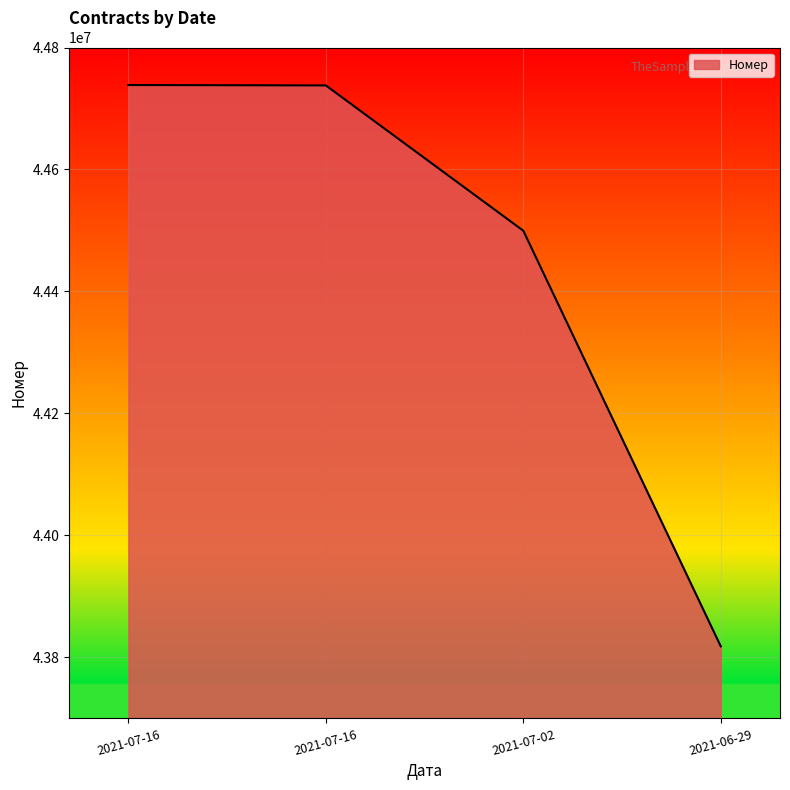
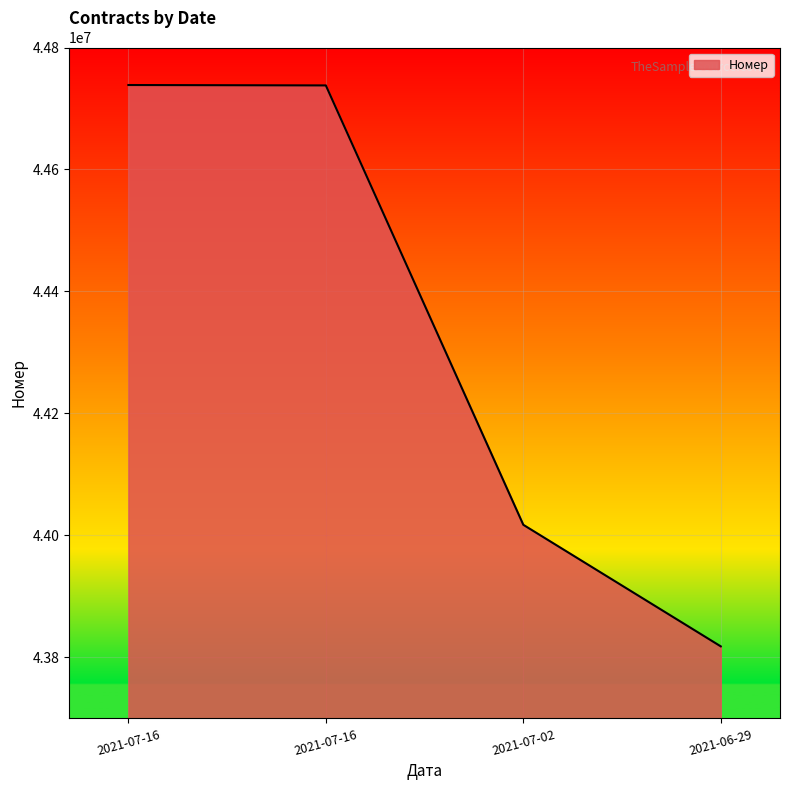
  {
-   "2021-07-02": 44500000,
+   "2021-07-02": 44020000,
    "2021-06-29": 43820000
  }
